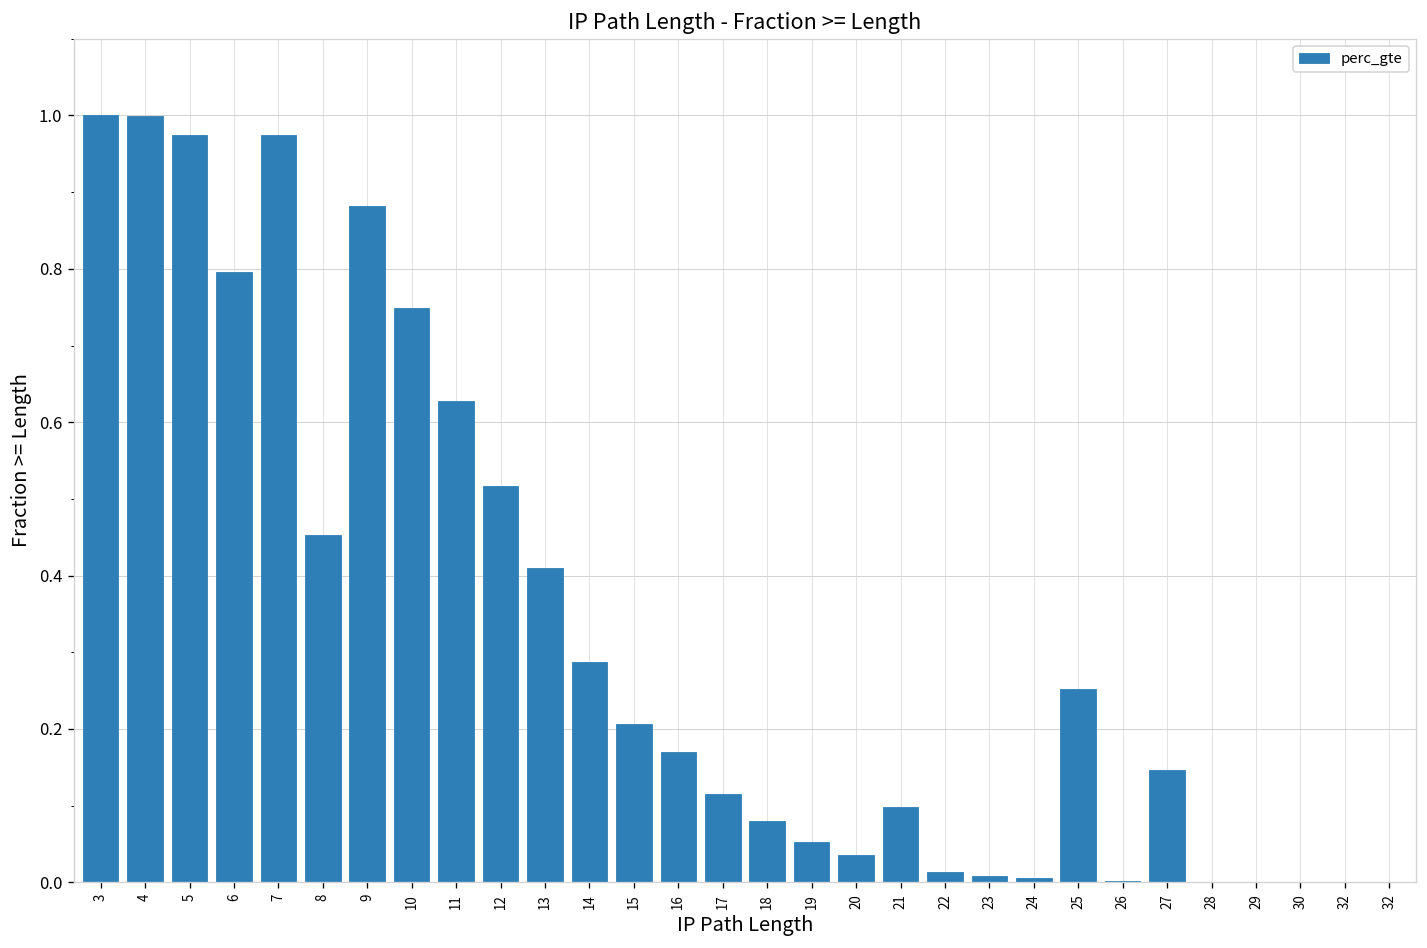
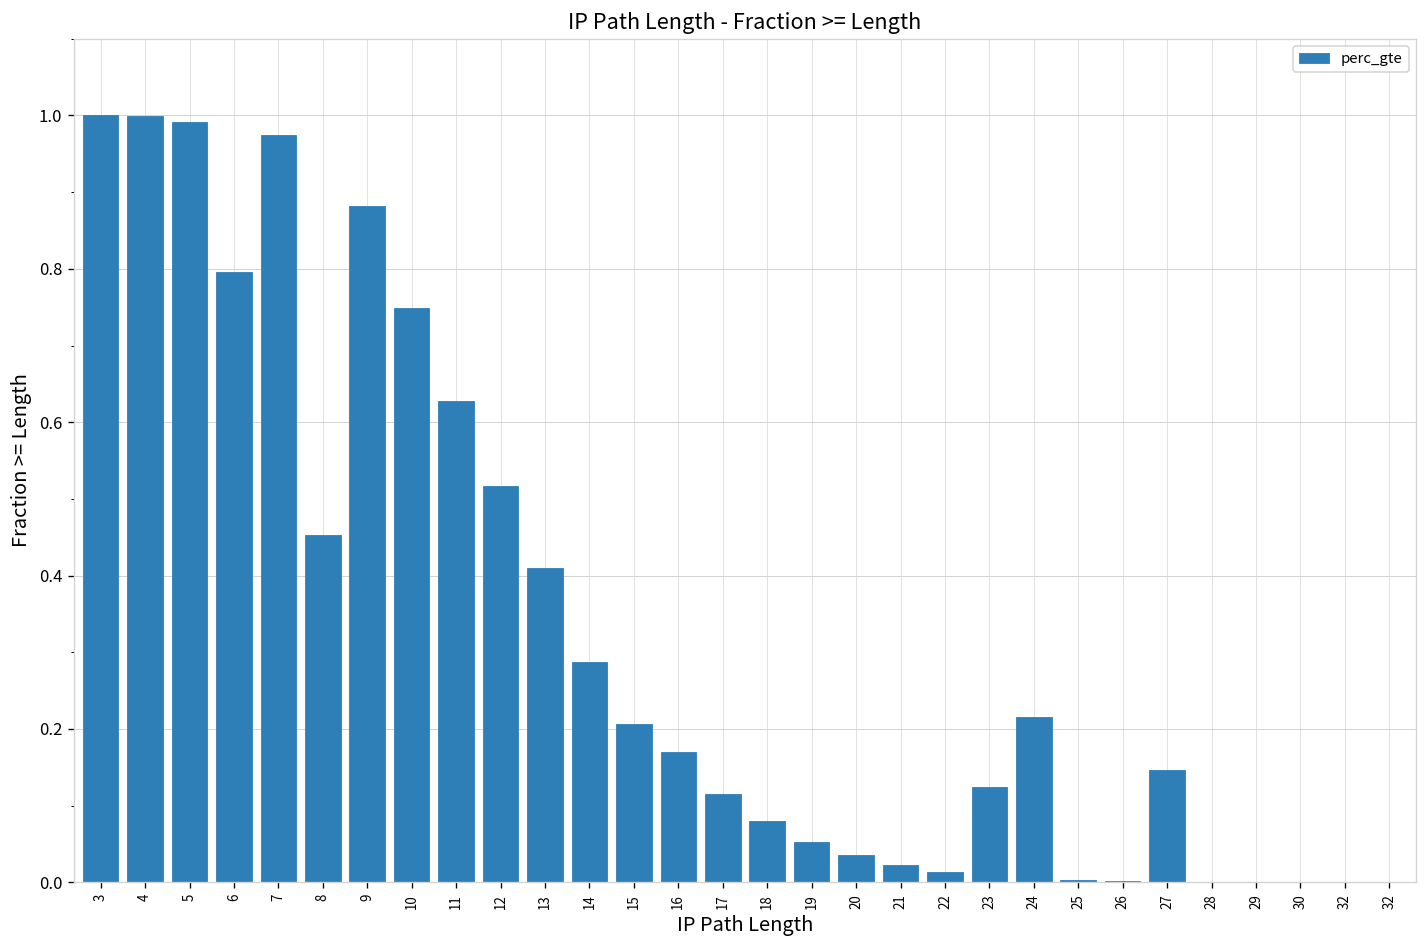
  {
    "3": 1.00,
    "4": 1.00,
-   "5": 0.97,
+   "5": 0.99,
    "6": 0.80,
    "7": 0.98,
    "8": 0.45,
    "9": 0.88,
    "10": 0.75,
    "11": 0.63,
    "12": 0.52,
    "13": 0.41,
    "14": 0.29,
    "15": 0.21,
    "16": 0.17,
    "17": 0.11,
    "18": 0.08,
    "19": 0.05,
    "20": 0.04,
-   "21": 0.10,
+   "21": 0.02,
    "22": 0.01,
-   "23": 0.01,
-   "24": 0.00,
-   "25": 0.25,
+   "23": 0.12,
+   "24": 0.22,
+   "25": 0.00,
    "27": 0.15
  }
